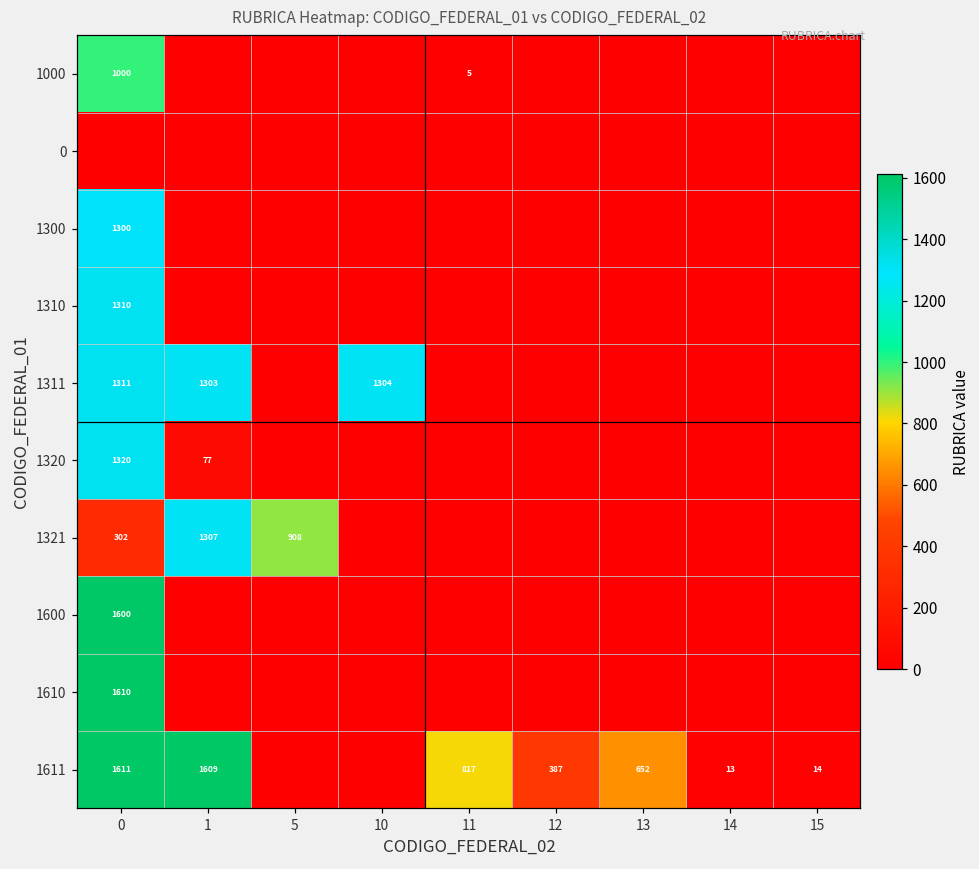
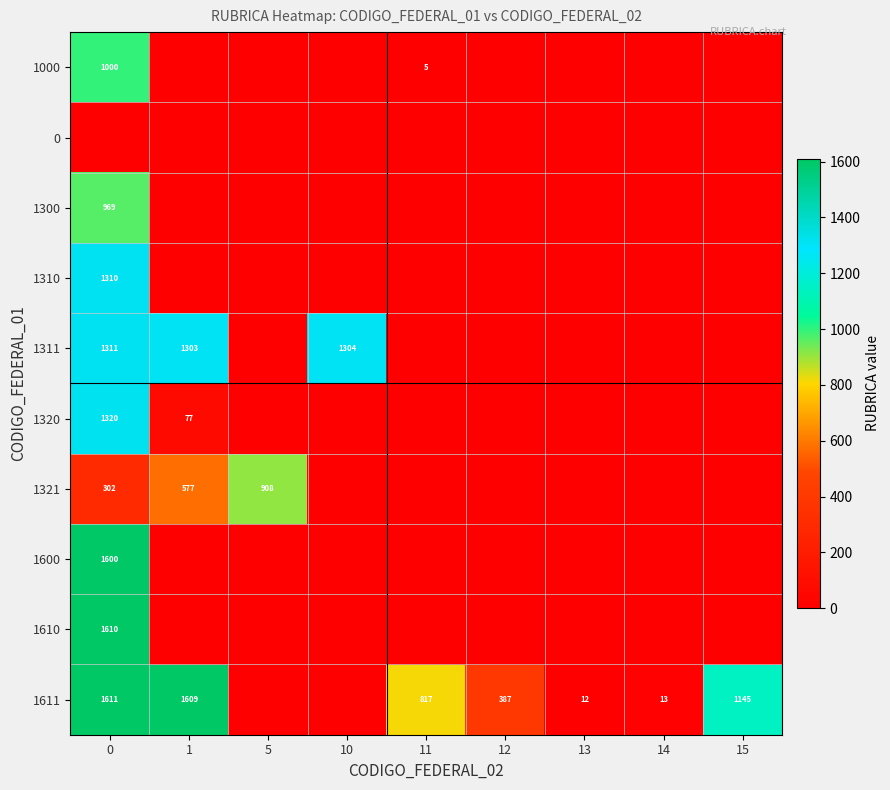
  {
    "1000": {
      "0": 1000,
      "11": 5
    },
    "1300": {
-     "0": 1300
+     "0": 969
    },
    "1310": {
      "0": 1310
    },
    "1311": {
      "0": 1311,
      "1": 1303,
      "10": 1304
    },
    "1320": {
      "0": 1320,
      "1": 77
    },
    "1321": {
      "0": 302,
-     "1": 1307,
+     "1": 577,
      "5": 908
    },
    "1600": {
      "0": 1600
    },
    "1610": {
      "0": 1610
    },
    "1611": {
      "0": 1611,
      "1": 1609,
      "11": 817,
      "12": 387,
-     "13": 652,
+     "13": 12,
      "14": 13,
-     "15": 14
+     "15": 1145
    }
  }
